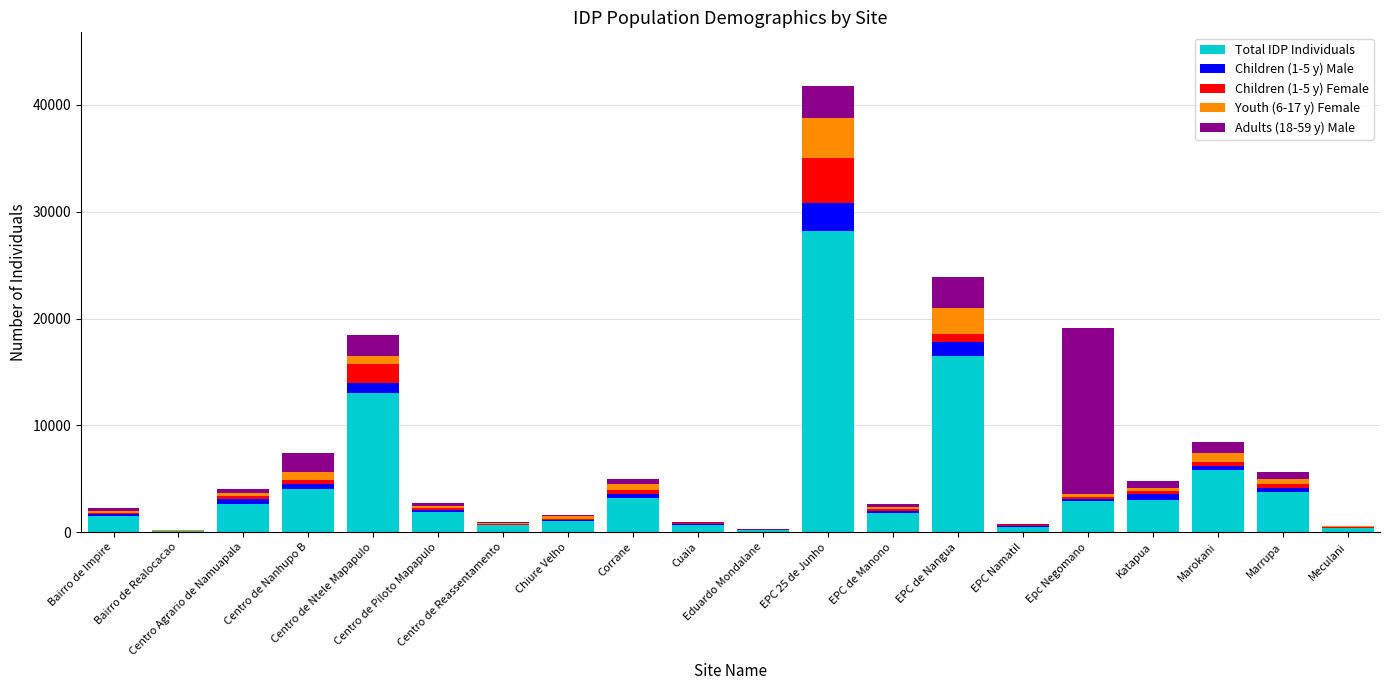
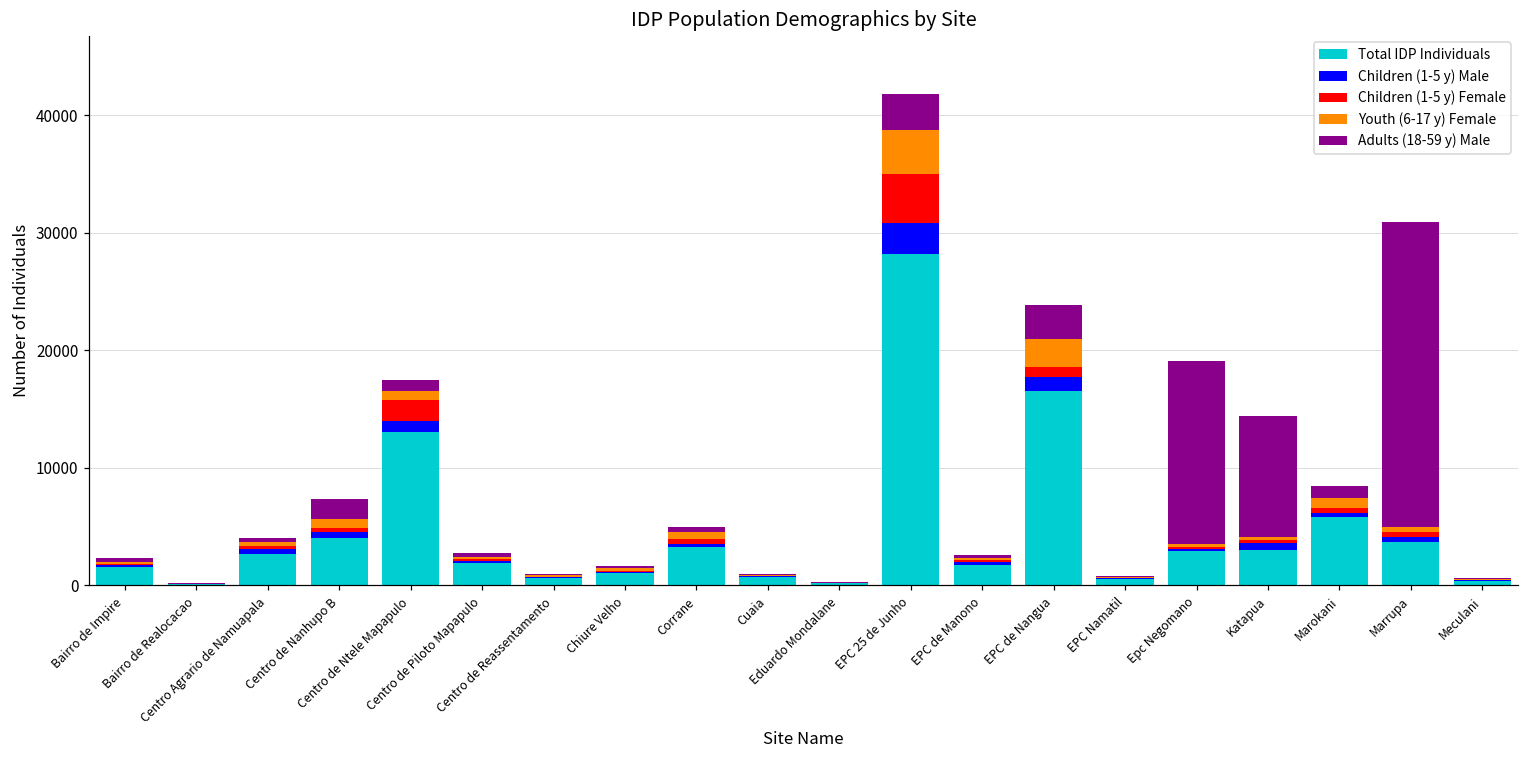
  {
    "Total IDP Individuals": {
      "Bairro de Impire": 1500,
      "Centro Agrario de Namuapala": 2700,
      "Centro de Nanhupo B": 4000,
      "Centro de Ntele Mapapulo": 13000,
      "Centro de Piloto Mapapulo": 1900,
      "Centro de Reassentamento": 700,
      "Chiure Velho": 1100,
      "Corrane": 3200,
      "Cuaia": 700,
      "EPC 25 de Junho": 28200,
      "EPC de Manono": 1800,
      "EPC de Nangua": 16500,
      "EPC Namatil": 500,
      "Epc Negomano": 2900,
      "Katapua": 3000,
      "Marokani": 5800,
      "Marrupa": 3700,
      "Meculani": 400
    },
    "Children (1-5 y) Male": {
      "Centro Agrario de Namuapala": 400,
      "Centro de Nanhupo B": 500,
      "Centro de Ntele Mapapulo": 1000,
      "Corrane": 300,
      "EPC 25 de Junho": 2600,
      "EPC de Nangua": 1300,
      "Katapua": 600,
      "Marokani": 400,
      "Marrupa": 400
    },
    "Children (1-5 y) Female": {
      "Centro Agrario de Namuapala": 300,
      "Centro de Nanhupo B": 400,
      "Centro de Ntele Mapapulo": 1700,
      "Corrane": 400,
      "EPC 25 de Junho": 4200,
      "EPC de Nangua": 800,
      "Marokani": 400,
      "Marrupa": 400
    },
    "Youth (6-17 y) Female": {
      "Centro Agrario de Namuapala": 300,
      "Centro de Nanhupo B": 700,
      "Centro de Ntele Mapapulo": 800,
      "Corrane": 600,
      "EPC 25 de Junho": 3800,
      "EPC de Nangua": 2400,
      "Epc Negomano": 300,
      "Katapua": 300,
      "Marokani": 800,
      "Marrupa": 400
    },
    "Adults (18-59 y) Male": {
      "Bairro de Impire": 300,
      "Centro Agrario de Namuapala": 300,
      "Centro de Nanhupo B": 1800,
-     "Centro de Ntele Mapapulo": 2000,
+     "Centro de Ntele Mapapulo": 1000,
      "Centro de Piloto Mapapulo": 300,
      "Corrane": 400,
      "EPC 25 de Junho": 3000,
      "EPC de Manono": 300,
      "EPC de Nangua": 2900,
      "Epc Negomano": 15500,
-     "Katapua": 700,
+     "Katapua": 10300,
      "Marokani": 1000,
-     "Marrupa": 700
+     "Marrupa": 26000
    }
  }
